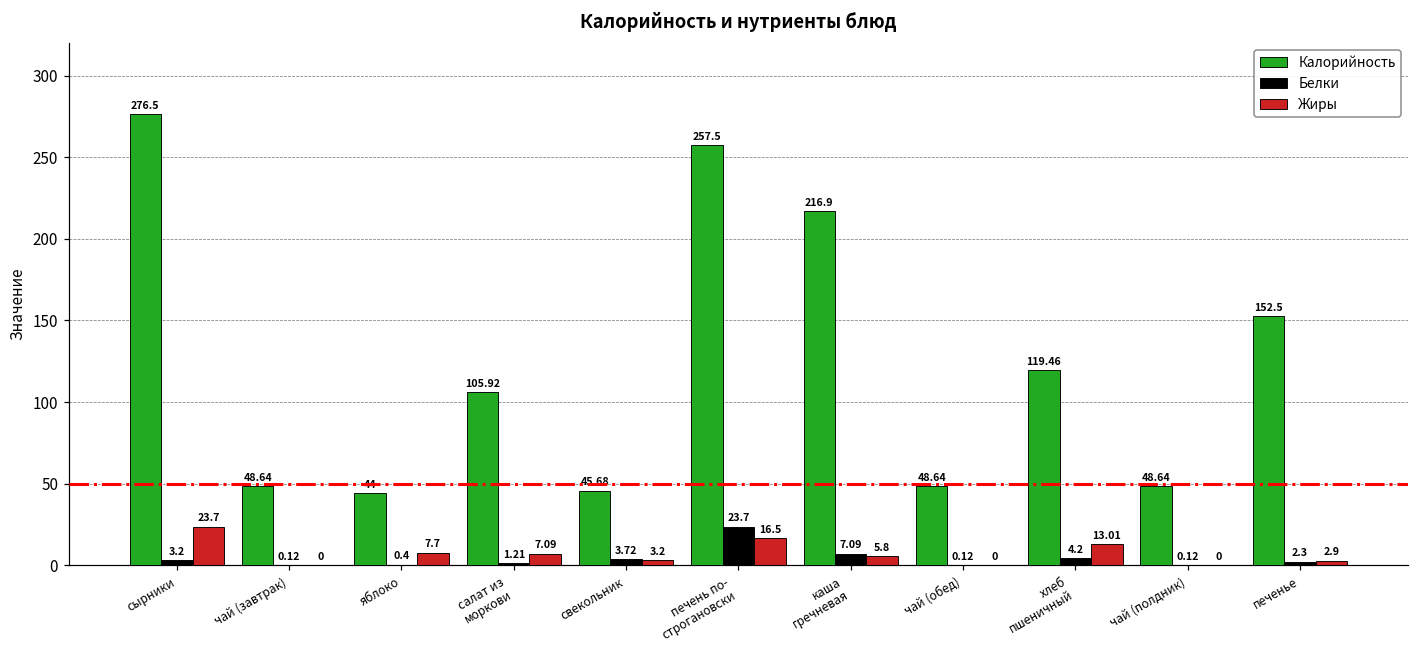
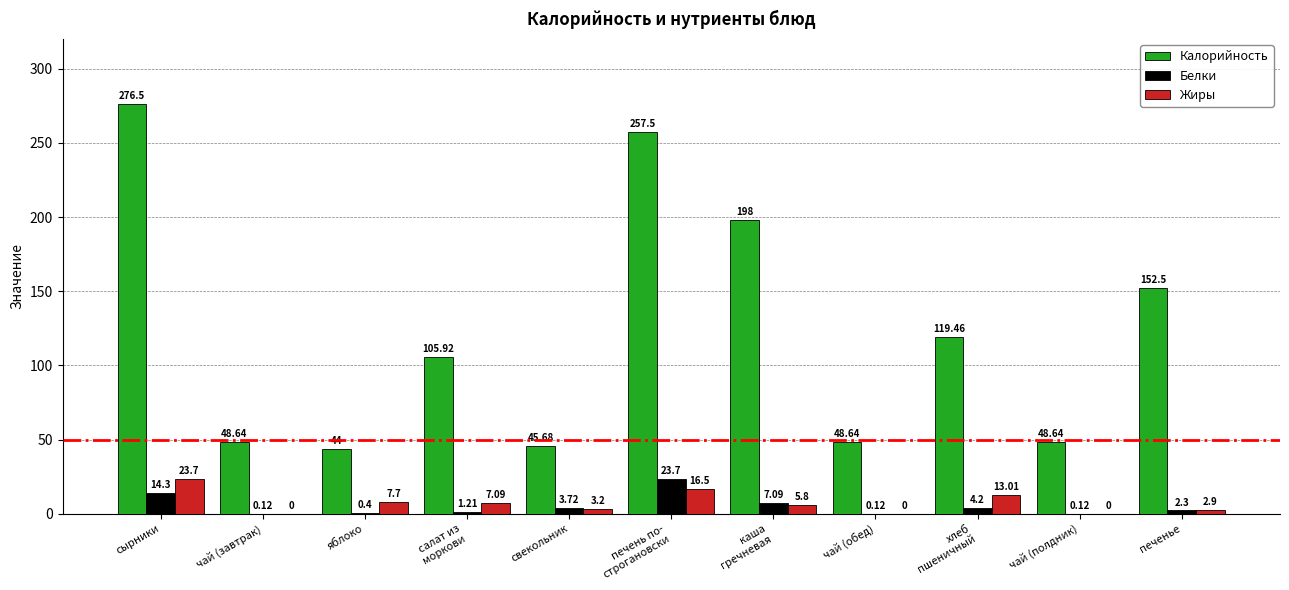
  {
    "Калорийность": {
      "сырники": 276.5,
      "чай (завтрак)": 48.64,
      "яблоко": 44,
      "салат из моркови": 105.92,
      "свекольник": 45.68,
      "печень по- строгановски": 257.5,
-     "каша гречневая": 216.9,
+     "каша гречневая": 198,
      "чай (обед)": 48.64,
      "хлеб пшеничный": 119.46,
      "чай (полдник)": 48.64,
      "печенье": 152.5
    },
    "Белки": {
-     "сырники": 3.2,
+     "сырники": 14.3,
      "чай (завтрак)": 0.12,
      "яблоко": 0.4,
      "салат из моркови": 1.21,
      "свекольник": 3.72,
      "печень по- строгановски": 23.7,
      "каша гречневая": 7.09,
      "чай (обед)": 0.12,
      "хлеб пшеничный": 4.2,
      "чай (полдник)": 0.12,
      "печенье": 2.3
    },
    "Жиры": {
      "сырники": 23.7,
      "чай (завтрак)": 0,
      "яблоко": 7.7,
      "салат из моркови": 7.09,
      "свекольник": 3.2,
      "печень по- строгановски": 16.5,
      "каша гречневая": 5.8,
      "чай (обед)": 0,
      "хлеб пшеничный": 13.01,
      "чай (полдник)": 0,
      "печенье": 2.9
    }
  }
